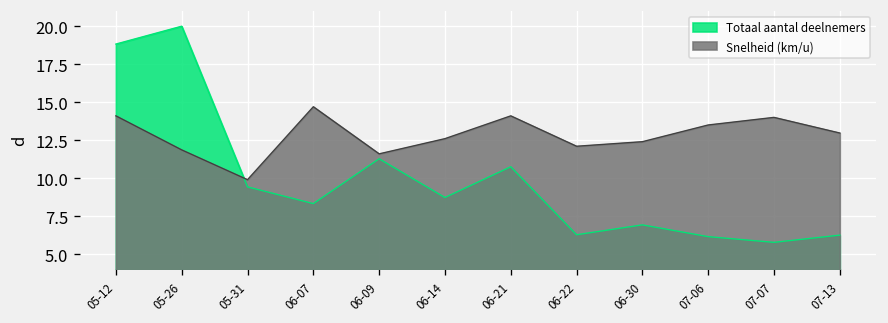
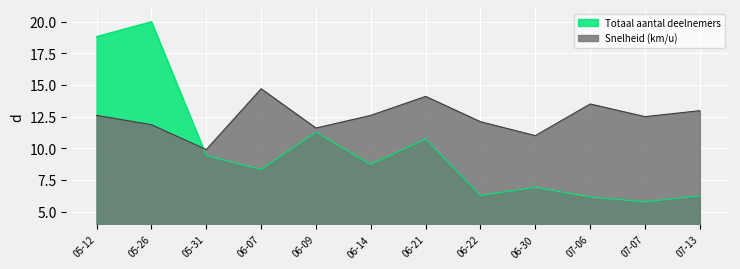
  {
    "Totaal aantal deelnemers": {
      "05-12": 18.8,
      "05-26": 20.0,
      "05-31": 9.4,
      "06-07": 8.3,
      "06-09": 11.3,
      "06-14": 8.7,
      "06-21": 10.8,
      "06-22": 6.3,
      "06-30": 6.9,
      "07-06": 6.2,
      "07-07": 5.8,
      "07-13": 6.3
    },
    "Snelheid (km/u)": {
-     "05-12": 14.1,
+     "05-12": 12.6,
      "05-26": 11.9,
      "05-31": 9.9,
      "06-07": 14.7,
      "06-09": 11.6,
      "06-14": 12.6,
      "06-21": 14.1,
      "06-22": 12.1,
-     "06-30": 12.4,
+     "06-30": 11.0,
      "07-06": 13.5,
-     "07-07": 14.0,
+     "07-07": 12.5,
      "07-13": 13.0
    }
  }
